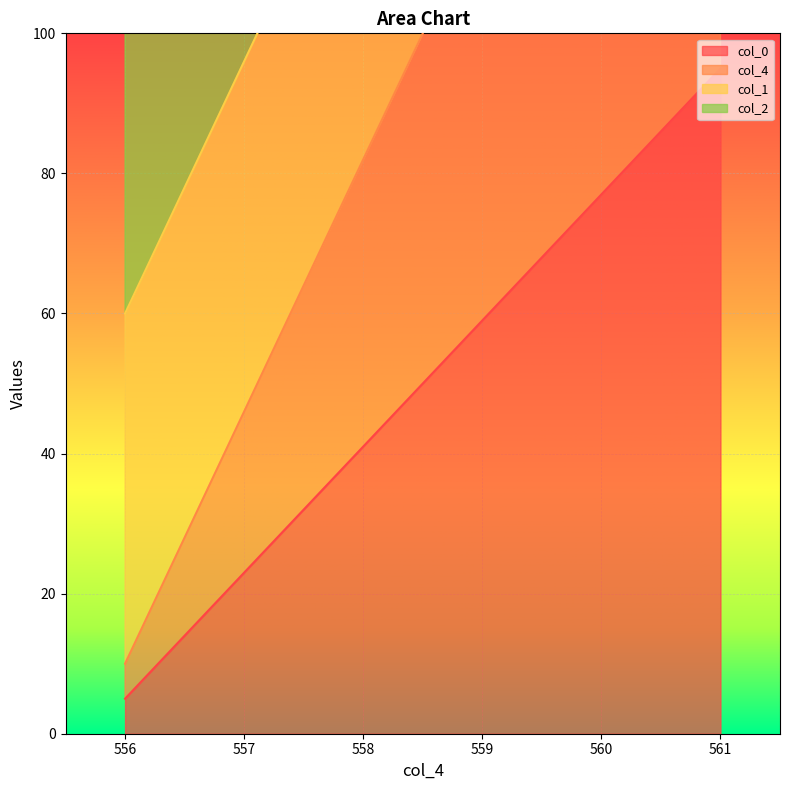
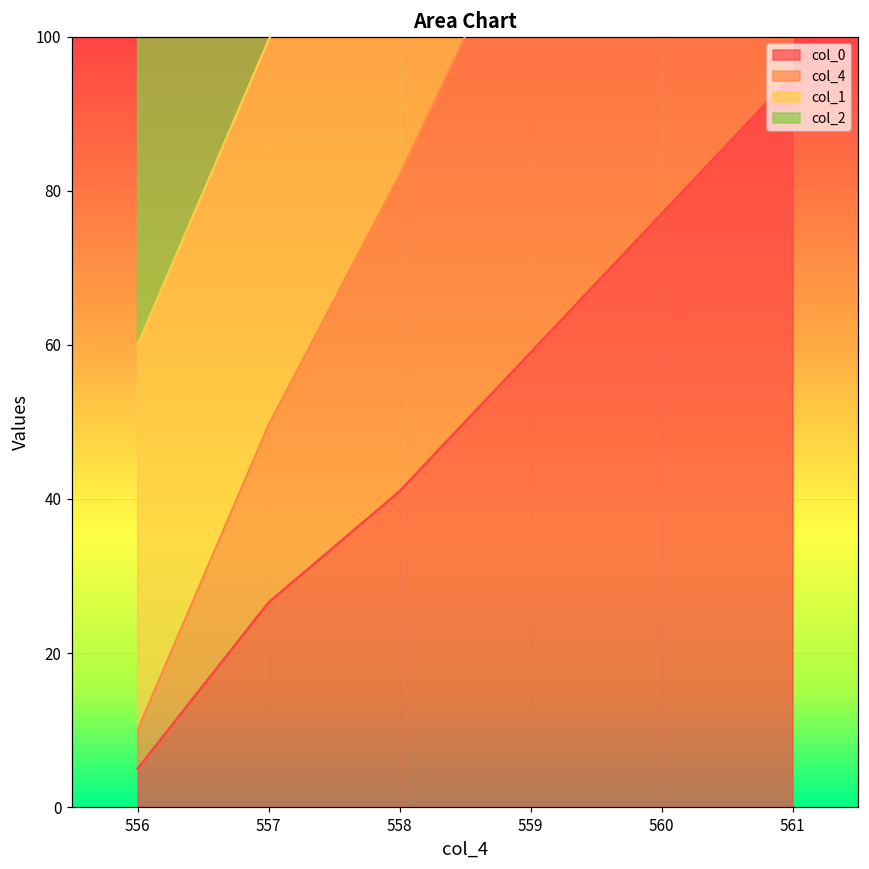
  {
    "col_0": {
      "556": 5,
-     "557": 23,
+     "557": 27,
      "558": 41,
      "559": 59,
      "560": 77
    },
    "col_4": {
      "556": 5,
      "557": 23,
      "558": 41
    },
    "col_1": {
      "556": 50,
      "557": 50
    }
  }
